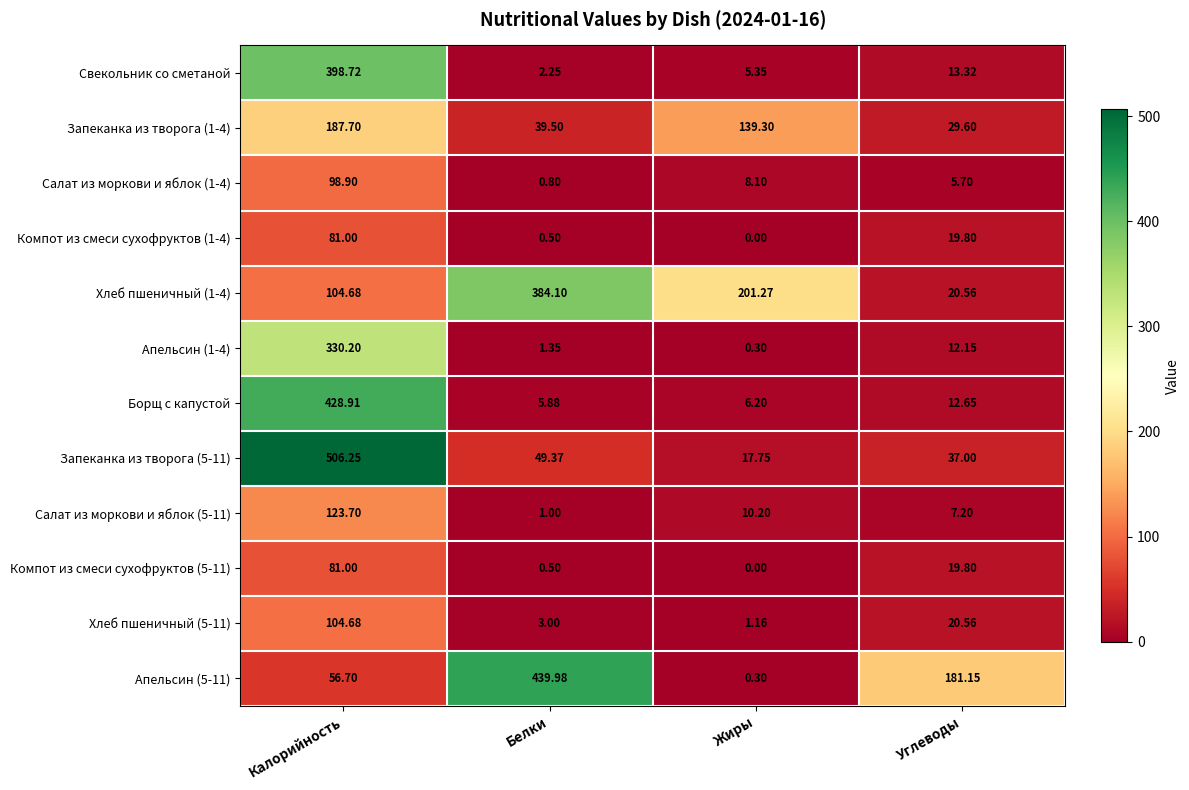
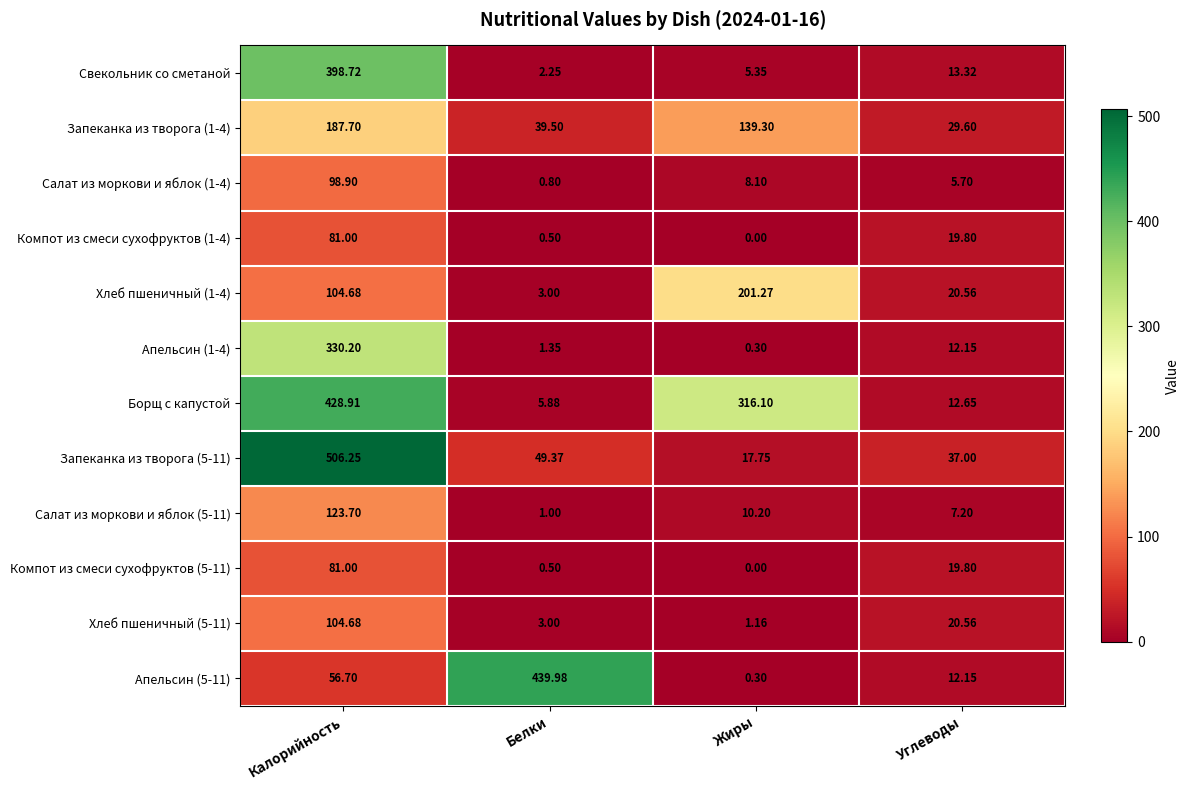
  {
    "Свекольник со сметаной": {
      "Калорийность": 398.72,
      "Белки": 2.25,
      "Жиры": 5.35,
      "Углеводы": 13.32
    },
    "Запеканка из творога (1-4)": {
      "Калорийность": 187.70,
      "Белки": 39.50,
      "Жиры": 139.30,
      "Углеводы": 29.60
    },
    "Салат из моркови и яблок (1-4)": {
      "Калорийность": 98.90,
      "Белки": 0.80,
      "Жиры": 8.10,
      "Углеводы": 5.70
    },
    "Компот из смеси сухофруктов (1-4)": {
      "Калорийность": 81.00,
      "Белки": 0.50,
      "Жиры": 0.00,
      "Углеводы": 19.80
    },
    "Хлеб пшеничный (1-4)": {
      "Калорийность": 104.68,
-     "Белки": 384.10,
+     "Белки": 3.00,
      "Жиры": 201.27,
      "Углеводы": 20.56
    },
    "Апельсин (1-4)": {
      "Калорийность": 330.20,
      "Белки": 1.35,
      "Жиры": 0.30,
      "Углеводы": 12.15
    },
    "Борщ с капустой": {
      "Калорийность": 428.91,
      "Белки": 5.88,
-     "Жиры": 6.20,
+     "Жиры": 316.10,
      "Углеводы": 12.65
    },
    "Запеканка из творога (5-11)": {
      "Калорийность": 506.25,
      "Белки": 49.37,
      "Жиры": 17.75,
      "Углеводы": 37.00
    },
    "Салат из моркови и яблок (5-11)": {
      "Калорийность": 123.70,
      "Белки": 1.00,
      "Жиры": 10.20,
      "Углеводы": 7.20
    },
    "Компот из смеси сухофруктов (5-11)": {
      "Калорийность": 81.00,
      "Белки": 0.50,
      "Жиры": 0.00,
      "Углеводы": 19.80
    },
    "Хлеб пшеничный (5-11)": {
      "Калорийность": 104.68,
      "Белки": 3.00,
      "Жиры": 1.16,
      "Углеводы": 20.56
    },
    "Апельсин (5-11)": {
      "Калорийность": 56.70,
      "Белки": 439.98,
      "Жиры": 0.30,
-     "Углеводы": 181.15
+     "Углеводы": 12.15
    }
  }
